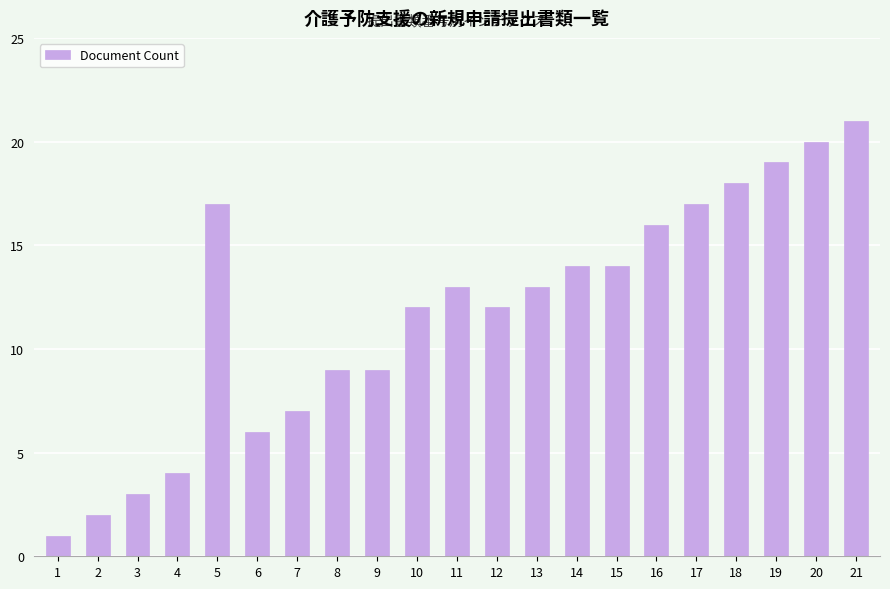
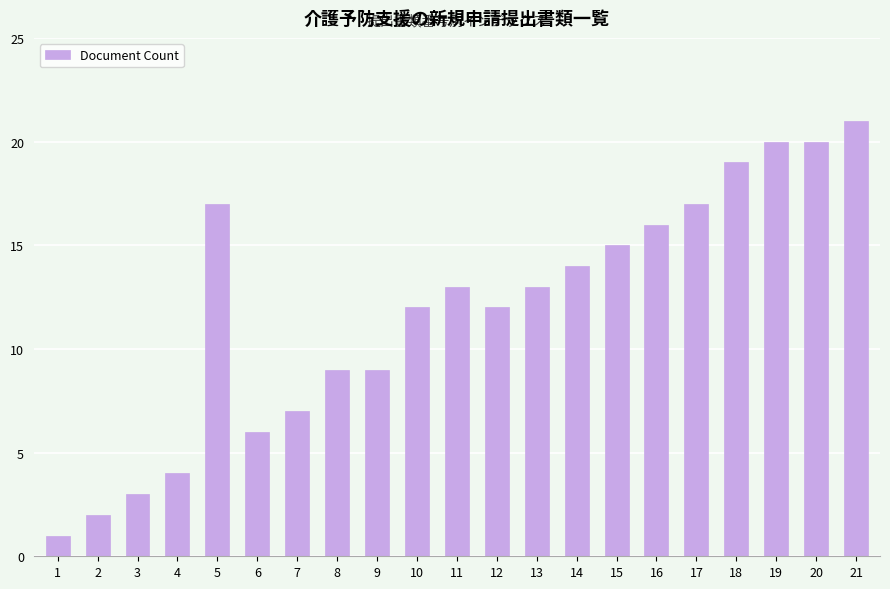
  {
    "1": 1,
    "2": 2,
    "3": 3,
    "4": 4,
    "5": 17,
    "6": 6,
    "7": 7,
    "8": 9,
    "9": 9,
    "10": 12,
    "11": 13,
    "12": 12,
    "13": 13,
    "14": 14,
-   "15": 14,
+   "15": 15,
    "16": 16,
    "17": 17,
-   "18": 18,
-   "19": 19,
+   "18": 19,
+   "19": 20,
    "20": 20,
    "21": 21
  }
